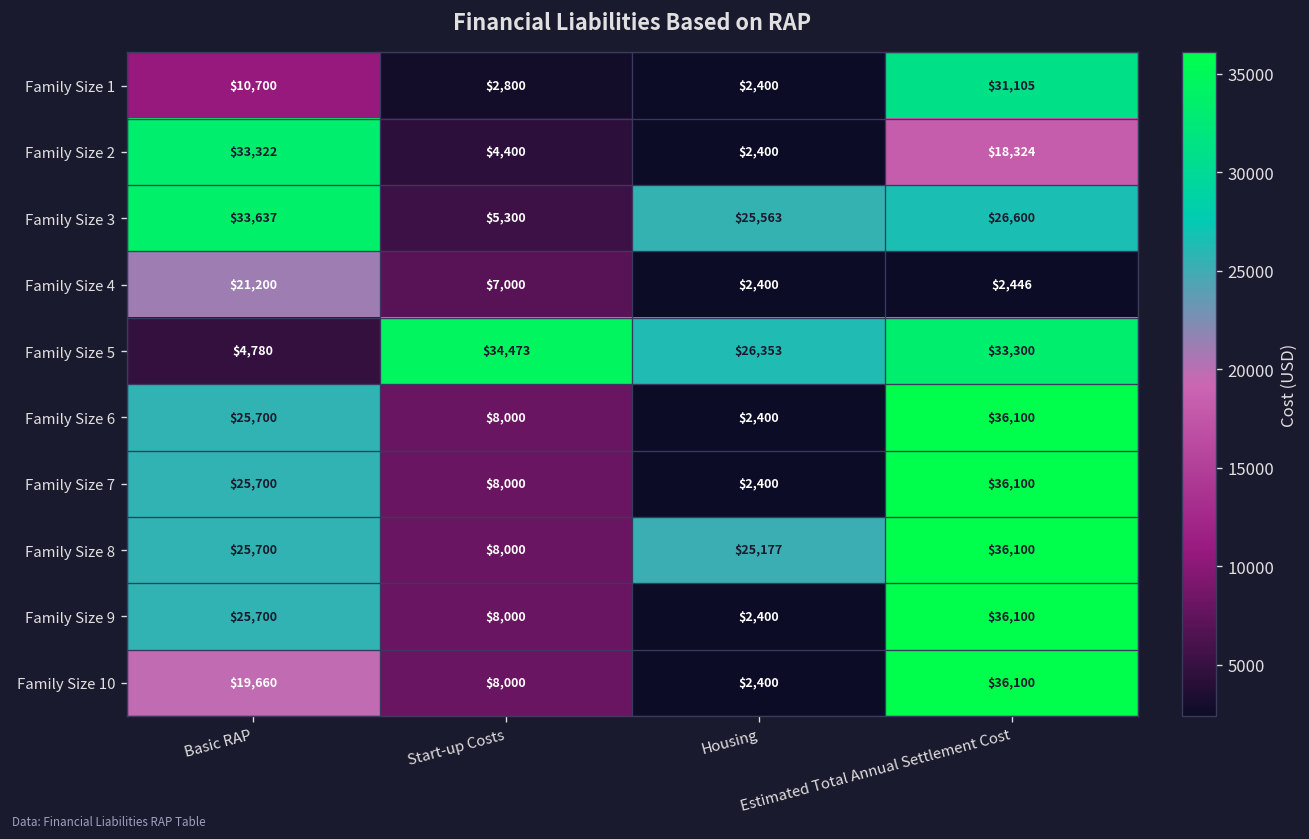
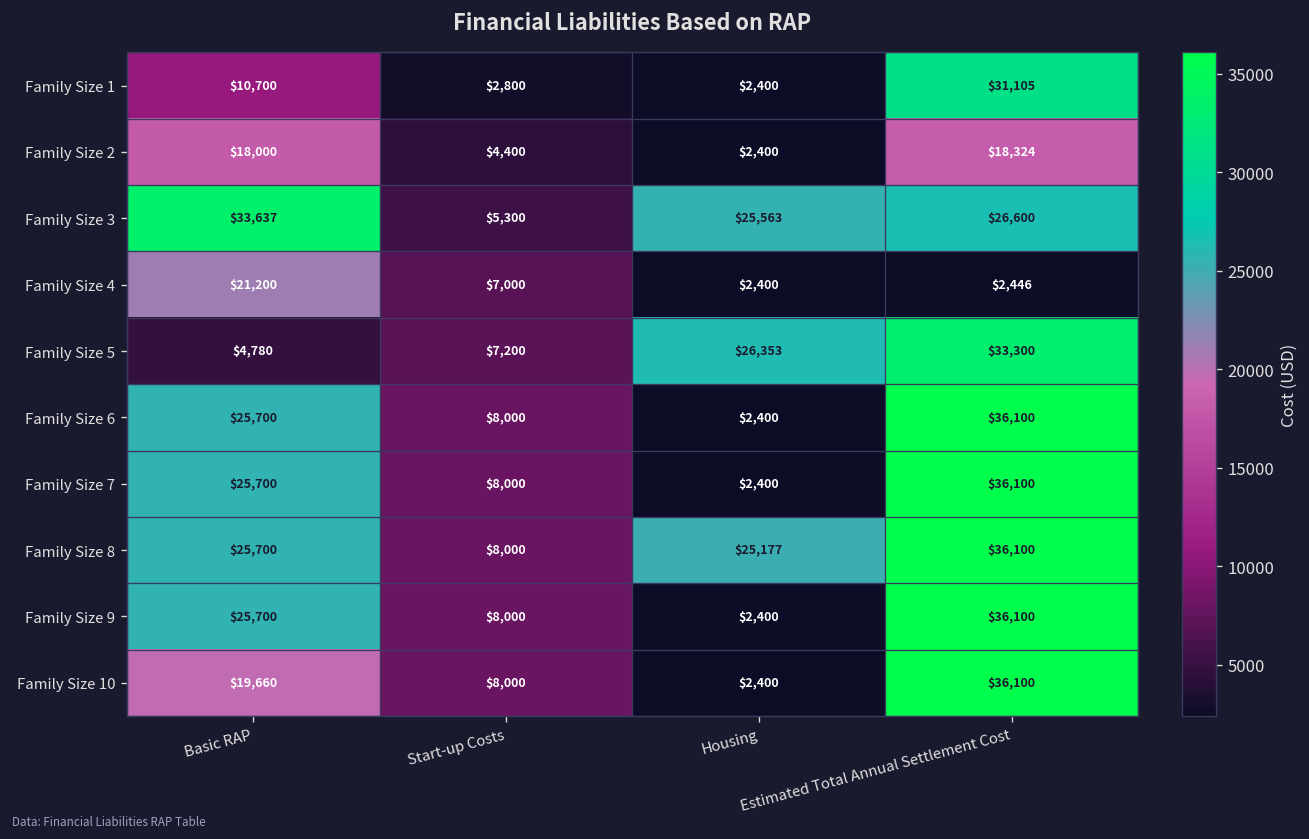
  {
    "Family Size 1": {
      "Basic RAP": "$10,700",
      "Start-up Costs": "$2,800",
      "Housing": "$2,400",
      "Estimated Total Annual Settlement Cost": "$31,105"
    },
    "Family Size 2": {
-     "Basic RAP": "$33,322",
+     "Basic RAP": "$18,000",
      "Start-up Costs": "$4,400",
      "Housing": "$2,400",
      "Estimated Total Annual Settlement Cost": "$18,324"
    },
    "Family Size 3": {
      "Basic RAP": "$33,637",
      "Start-up Costs": "$5,300",
      "Housing": "$25,563",
      "Estimated Total Annual Settlement Cost": "$26,600"
    },
    "Family Size 4": {
      "Basic RAP": "$21,200",
      "Start-up Costs": "$7,000",
      "Housing": "$2,400",
      "Estimated Total Annual Settlement Cost": "$2,446"
    },
    "Family Size 5": {
      "Basic RAP": "$4,780",
-     "Start-up Costs": "$34,473",
+     "Start-up Costs": "$7,200",
      "Housing": "$26,353",
      "Estimated Total Annual Settlement Cost": "$33,300"
    },
    "Family Size 6": {
      "Basic RAP": "$25,700",
      "Start-up Costs": "$8,000",
      "Housing": "$2,400",
      "Estimated Total Annual Settlement Cost": "$36,100"
    },
    "Family Size 7": {
      "Basic RAP": "$25,700",
      "Start-up Costs": "$8,000",
      "Housing": "$2,400",
      "Estimated Total Annual Settlement Cost": "$36,100"
    },
    "Family Size 8": {
      "Basic RAP": "$25,700",
      "Start-up Costs": "$8,000",
      "Housing": "$25,177",
      "Estimated Total Annual Settlement Cost": "$36,100"
    },
    "Family Size 9": {
      "Basic RAP": "$25,700",
      "Start-up Costs": "$8,000",
      "Housing": "$2,400",
      "Estimated Total Annual Settlement Cost": "$36,100"
    },
    "Family Size 10": {
      "Basic RAP": "$19,660",
      "Start-up Costs": "$8,000",
      "Housing": "$2,400",
      "Estimated Total Annual Settlement Cost": "$36,100"
    }
  }
